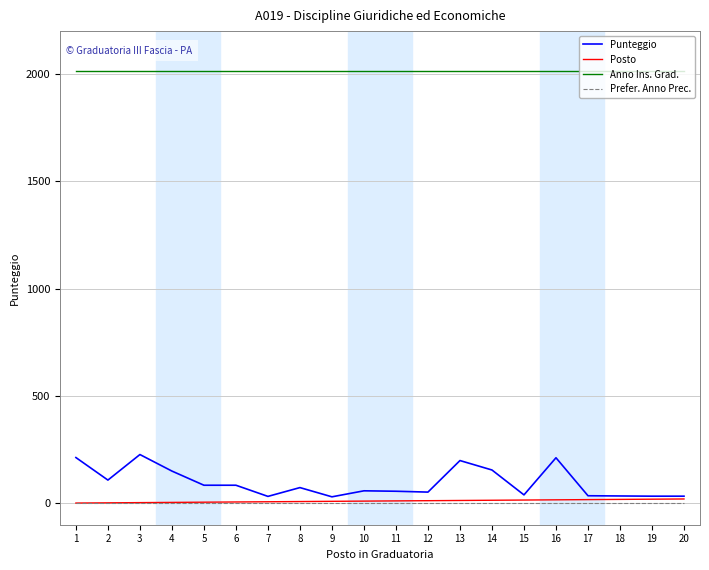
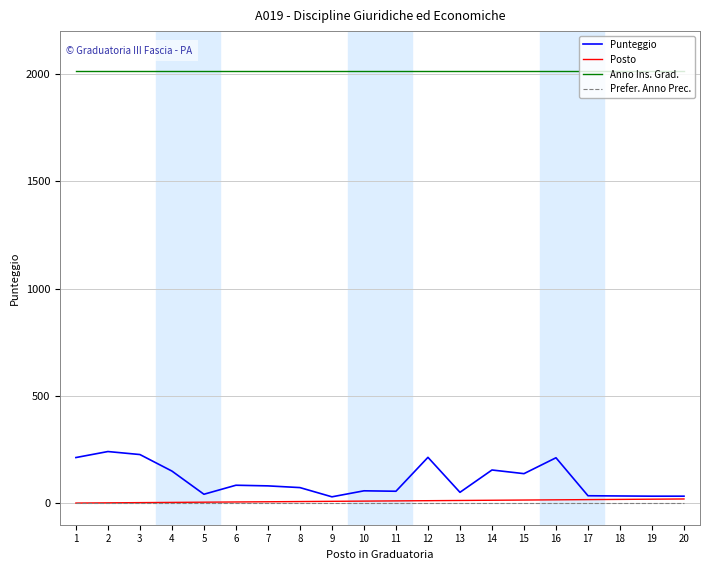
  {
    "Punteggio": {
      "1": 210,
-     "2": 110,
+     "2": 240,
      "3": 230,
      "4": 150,
-     "5": 80,
+     "5": 40,
      "6": 80,
-     "7": 30,
+     "7": 80,
      "8": 70,
      "9": 30,
      "10": 60,
      "11": 60,
-     "12": 50,
-     "13": 200,
+     "12": 210,
+     "13": 50,
      "14": 160,
-     "15": 40,
+     "15": 140,
      "16": 210,
      "17": 40,
      "18": 30,
      "19": 30,
      "20": 30
    },
    "Posto": {
      "12": 10,
      "13": 10,
      "14": 10,
      "15": 20,
      "16": 20,
      "17": 20,
      "18": 20,
      "19": 20,
      "20": 20
    },
    "Anno Ins. Grad.": {
      "1": 2010,
      "2": 2010,
      "3": 2010,
      "4": 2010,
      "5": 2010,
      "6": 2010,
      "7": 2010,
      "8": 2010,
      "9": 2010,
      "10": 2010,
      "11": 2010,
      "12": 2010,
      "13": 2010,
      "14": 2010,
      "15": 2010,
      "16": 2010
    },
    "Prefer. Anno Prec.": {
      "12": 0,
      "13": 0,
      "14": 0,
      "15": 0,
      "16": 0,
      "17": 0,
      "18": 0,
      "19": 0,
      "20": 0
    }
  }
